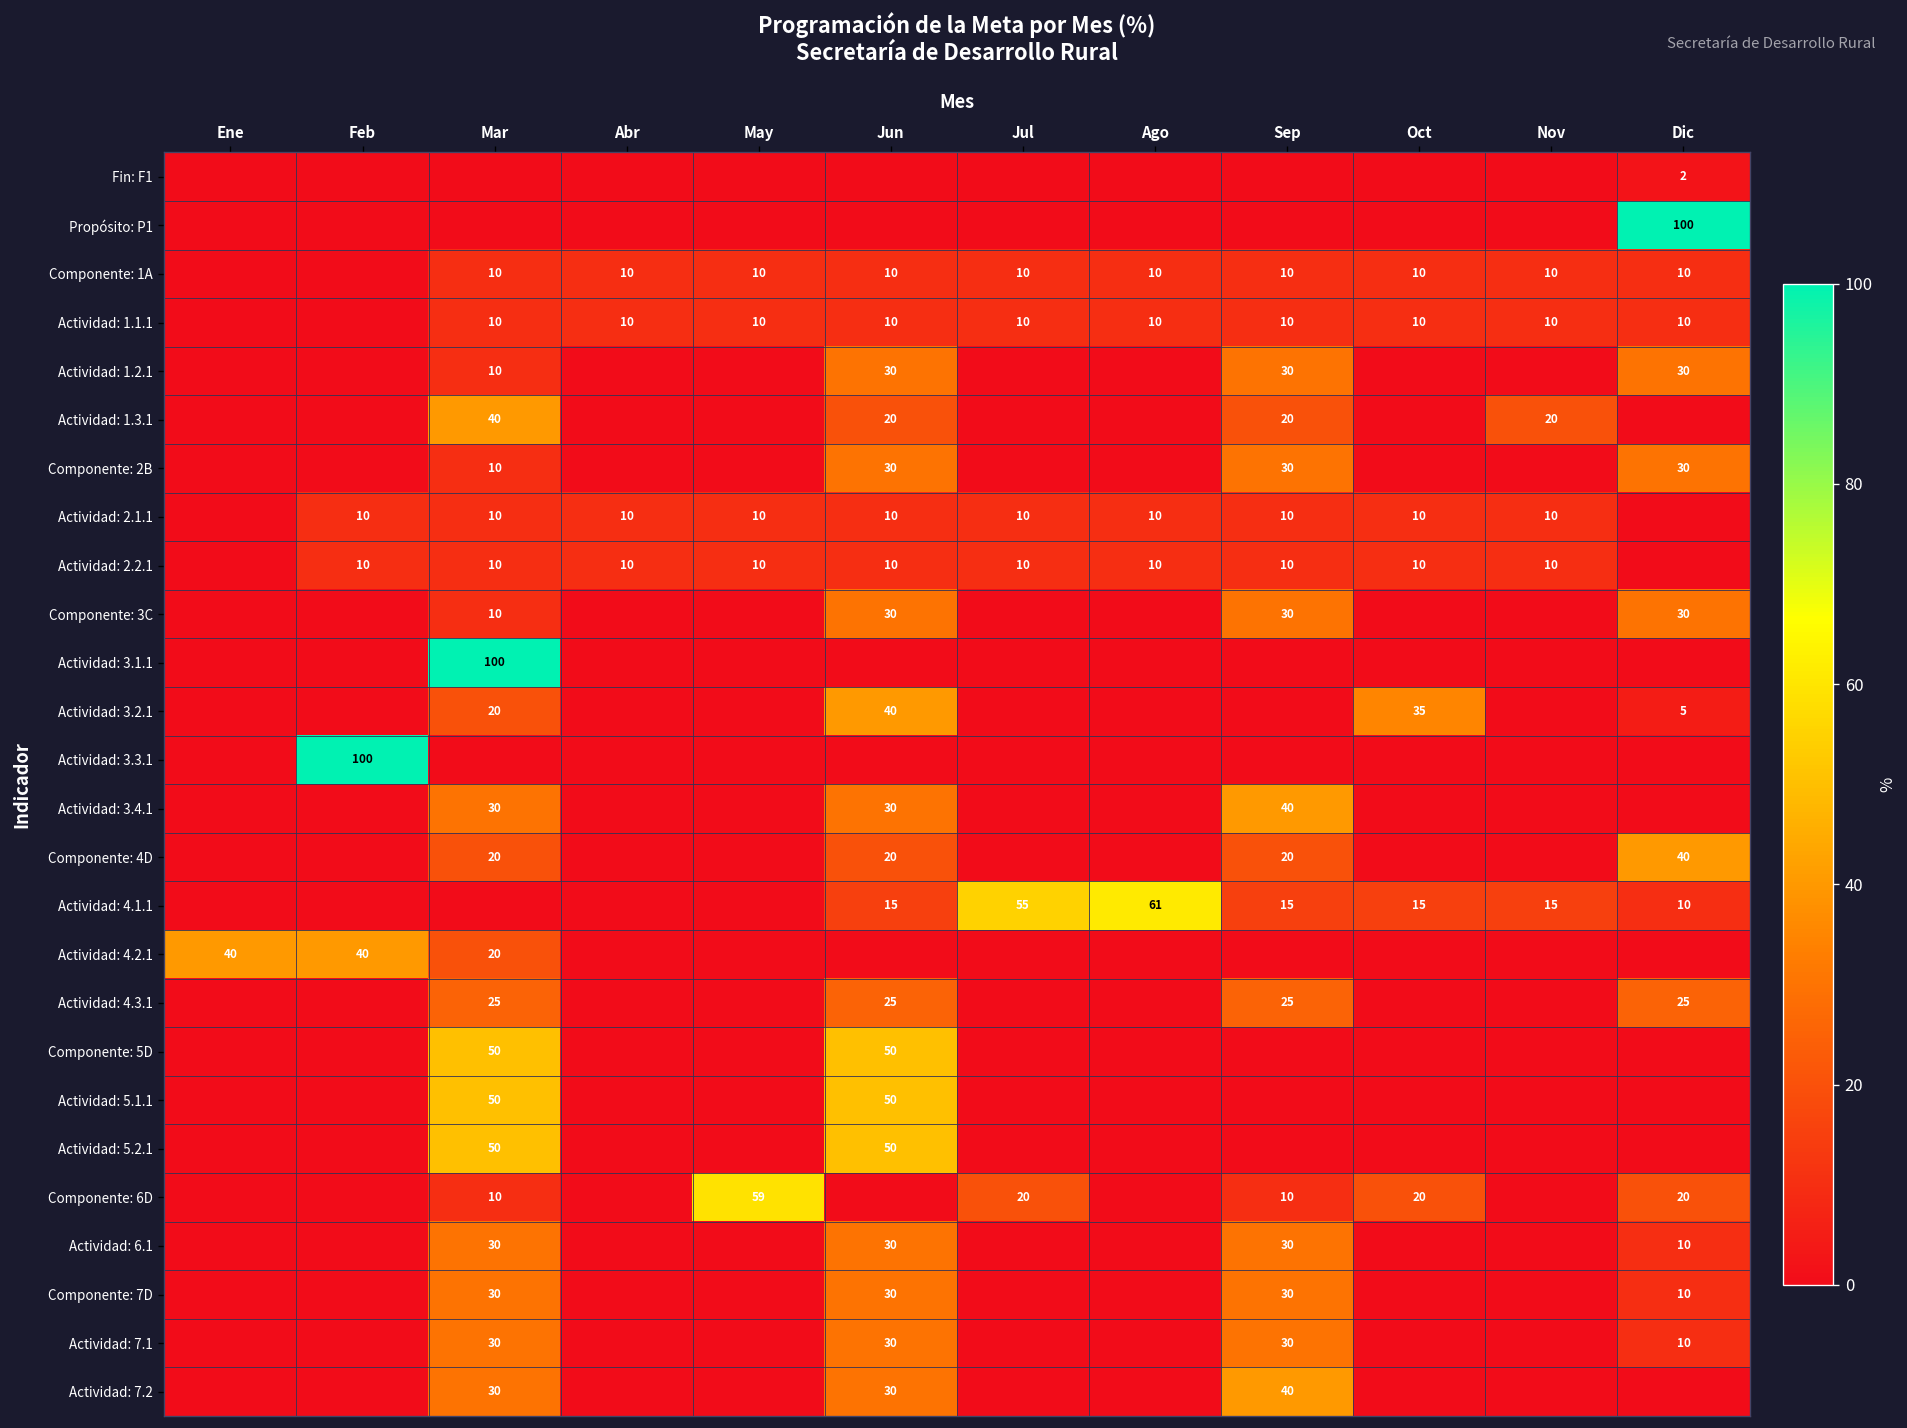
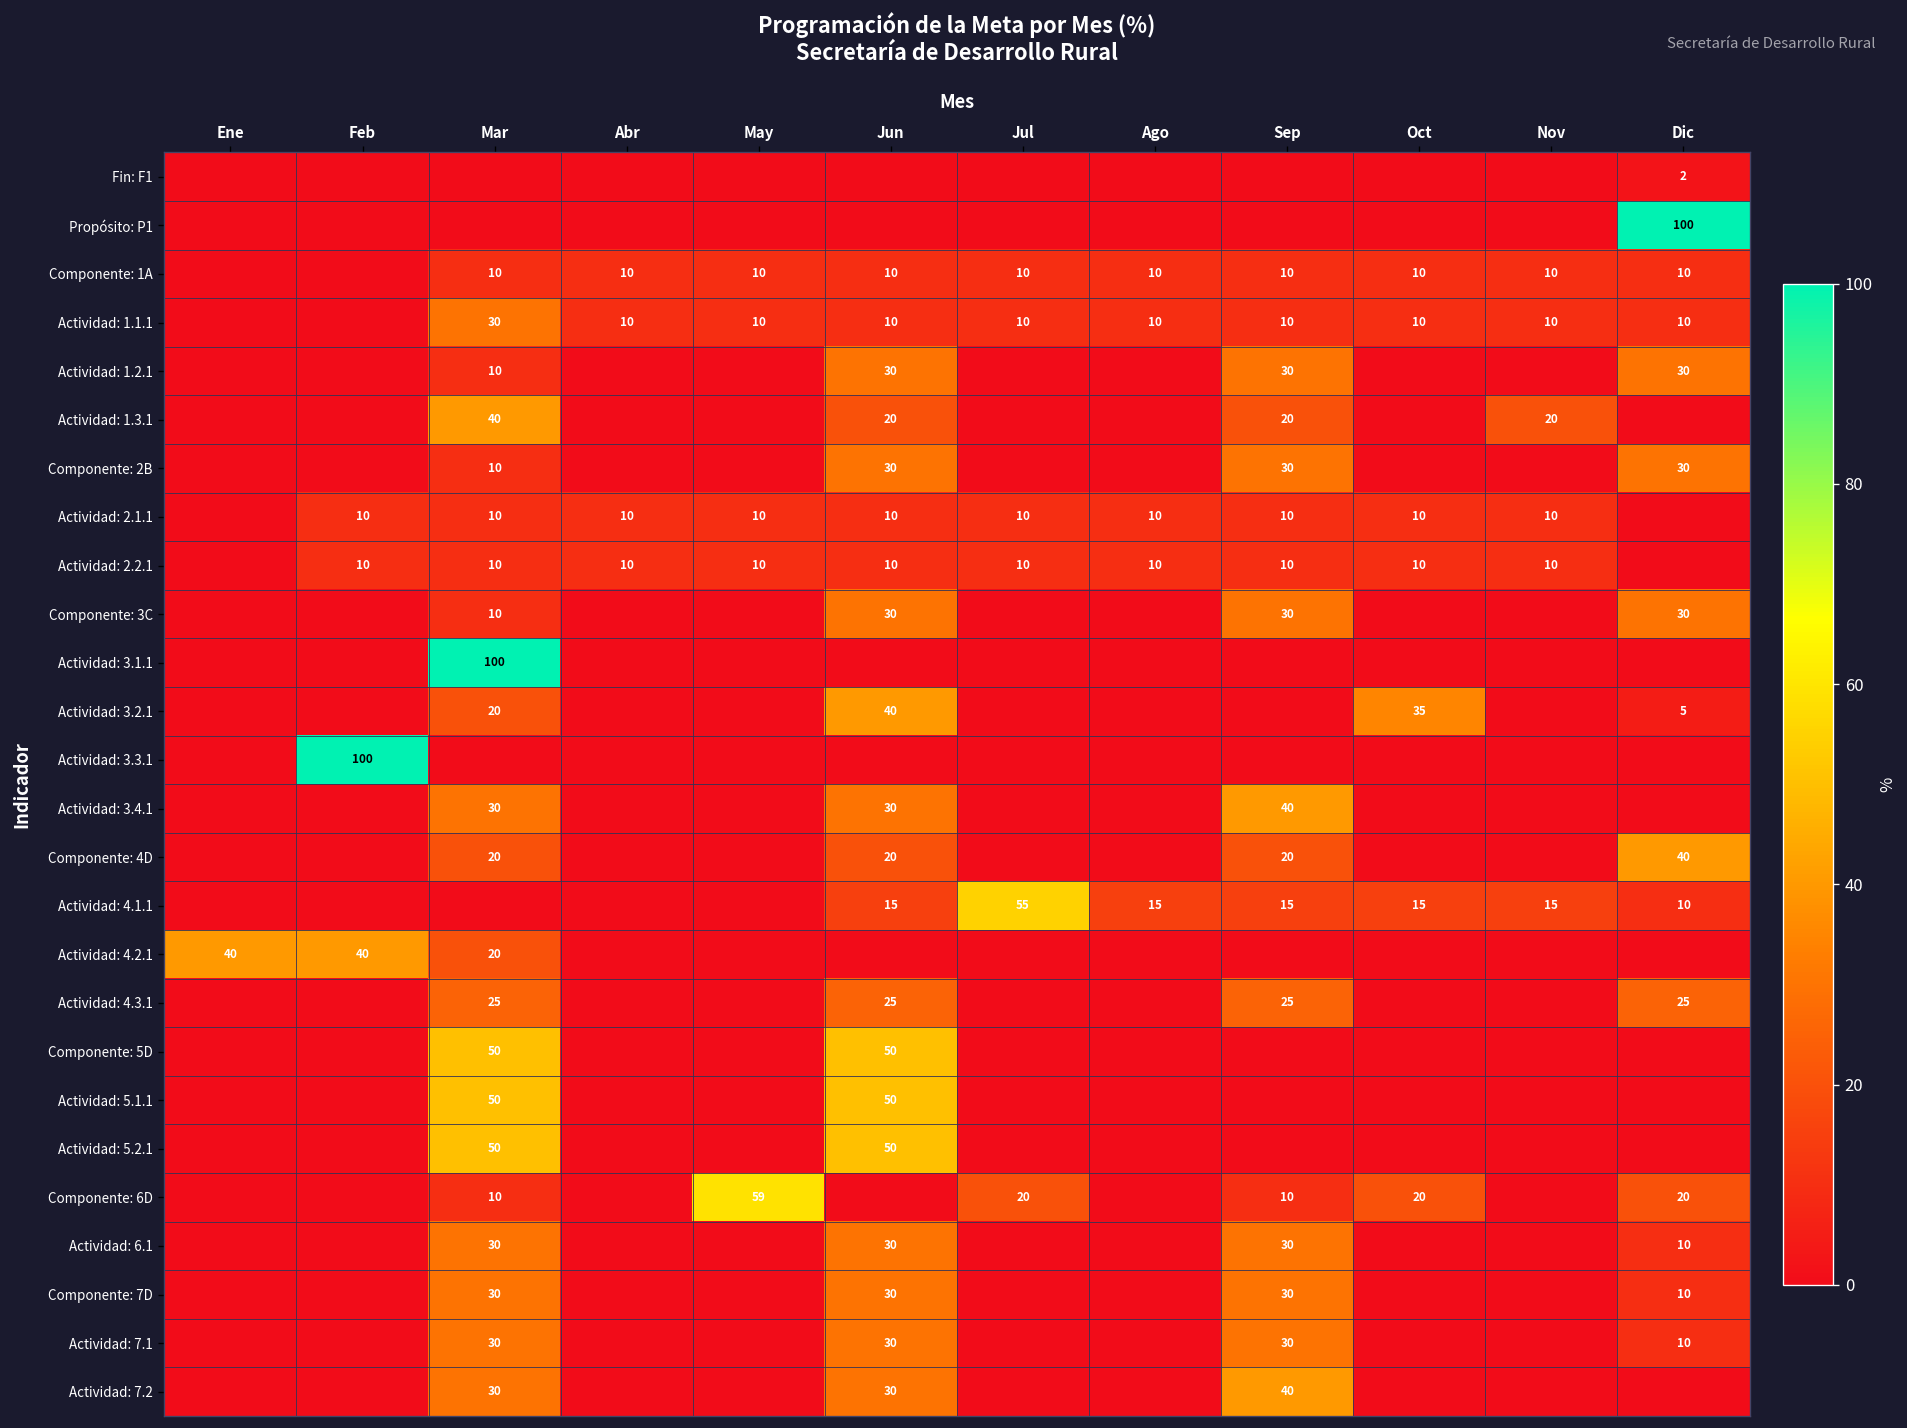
  {
    "Fin: F1": {
      "Dic": 2
    },
    "Propósito: P1": {
      "Dic": 100
    },
    "Componente: 1A": {
      "Mar": 10,
      "Abr": 10,
      "May": 10,
      "Jun": 10,
      "Jul": 10,
      "Ago": 10,
      "Sep": 10,
      "Oct": 10,
      "Nov": 10,
      "Dic": 10
    },
    "Actividad: 1.1.1": {
-     "Mar": 10,
+     "Mar": 30,
      "Abr": 10,
      "May": 10,
      "Jun": 10,
      "Jul": 10,
      "Ago": 10,
      "Sep": 10,
      "Oct": 10,
      "Nov": 10,
      "Dic": 10
    },
    "Actividad: 1.2.1": {
      "Mar": 10,
      "Jun": 30,
      "Sep": 30,
      "Dic": 30
    },
    "Actividad: 1.3.1": {
      "Mar": 40,
      "Jun": 20,
      "Sep": 20,
      "Nov": 20
    },
    "Componente: 2B": {
      "Mar": 10,
      "Jun": 30,
      "Sep": 30,
      "Dic": 30
    },
    "Actividad: 2.1.1": {
      "Feb": 10,
      "Mar": 10,
      "Abr": 10,
      "May": 10,
      "Jun": 10,
      "Jul": 10,
      "Ago": 10,
      "Sep": 10,
      "Oct": 10,
      "Nov": 10
    },
    "Actividad: 2.2.1": {
      "Feb": 10,
      "Mar": 10,
      "Abr": 10,
      "May": 10,
      "Jun": 10,
      "Jul": 10,
      "Ago": 10,
      "Sep": 10,
      "Oct": 10,
      "Nov": 10
    },
    "Componente: 3C": {
      "Mar": 10,
      "Jun": 30,
      "Sep": 30,
      "Dic": 30
    },
    "Actividad: 3.1.1": {
      "Mar": 100
    },
    "Actividad: 3.2.1": {
      "Mar": 20,
      "Jun": 40,
      "Oct": 35,
      "Dic": 5
    },
    "Actividad: 3.3.1": {
      "Feb": 100
    },
    "Actividad: 3.4.1": {
      "Mar": 30,
      "Jun": 30,
      "Sep": 40
    },
    "Componente: 4D": {
      "Mar": 20,
      "Jun": 20,
      "Sep": 20,
      "Dic": 40
    },
    "Actividad: 4.1.1": {
      "Jun": 15,
      "Jul": 55,
-     "Ago": 61,
+     "Ago": 15,
      "Sep": 15,
      "Oct": 15,
      "Nov": 15,
      "Dic": 10
    },
    "Actividad: 4.2.1": {
      "Ene": 40,
      "Feb": 40,
      "Mar": 20
    },
    "Actividad: 4.3.1": {
      "Mar": 25,
      "Jun": 25,
      "Sep": 25,
      "Dic": 25
    },
    "Componente: 5D": {
      "Mar": 50,
      "Jun": 50
    },
    "Actividad: 5.1.1": {
      "Mar": 50,
      "Jun": 50
    },
    "Actividad: 5.2.1": {
      "Mar": 50,
      "Jun": 50
    },
    "Componente: 6D": {
      "Mar": 10,
      "May": 59,
      "Jul": 20,
      "Sep": 10,
      "Oct": 20,
      "Dic": 20
    },
    "Actividad: 6.1": {
      "Mar": 30,
      "Jun": 30,
      "Sep": 30,
      "Dic": 10
    },
    "Componente: 7D": {
      "Mar": 30,
      "Jun": 30,
      "Sep": 30,
      "Dic": 10
    },
    "Actividad: 7.1": {
      "Mar": 30,
      "Jun": 30,
      "Sep": 30,
      "Dic": 10
    },
    "Actividad: 7.2": {
      "Mar": 30,
      "Jun": 30,
      "Sep": 40
    }
  }
